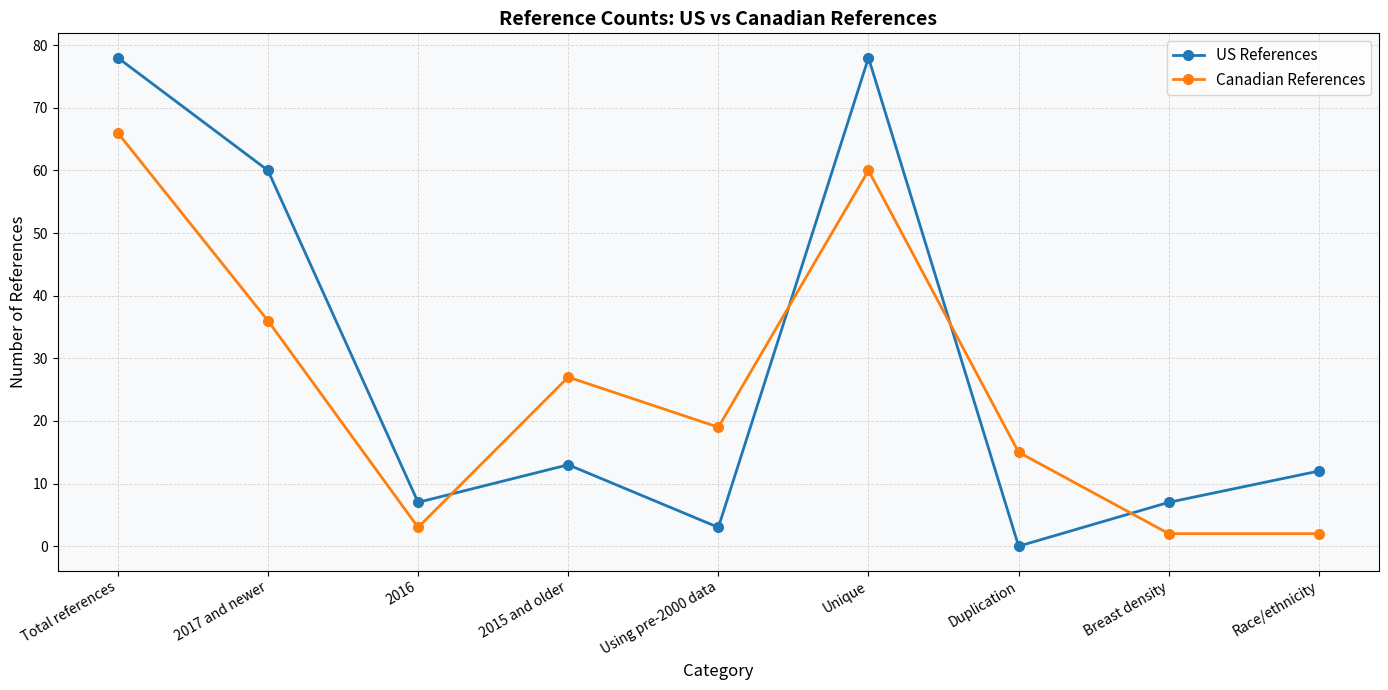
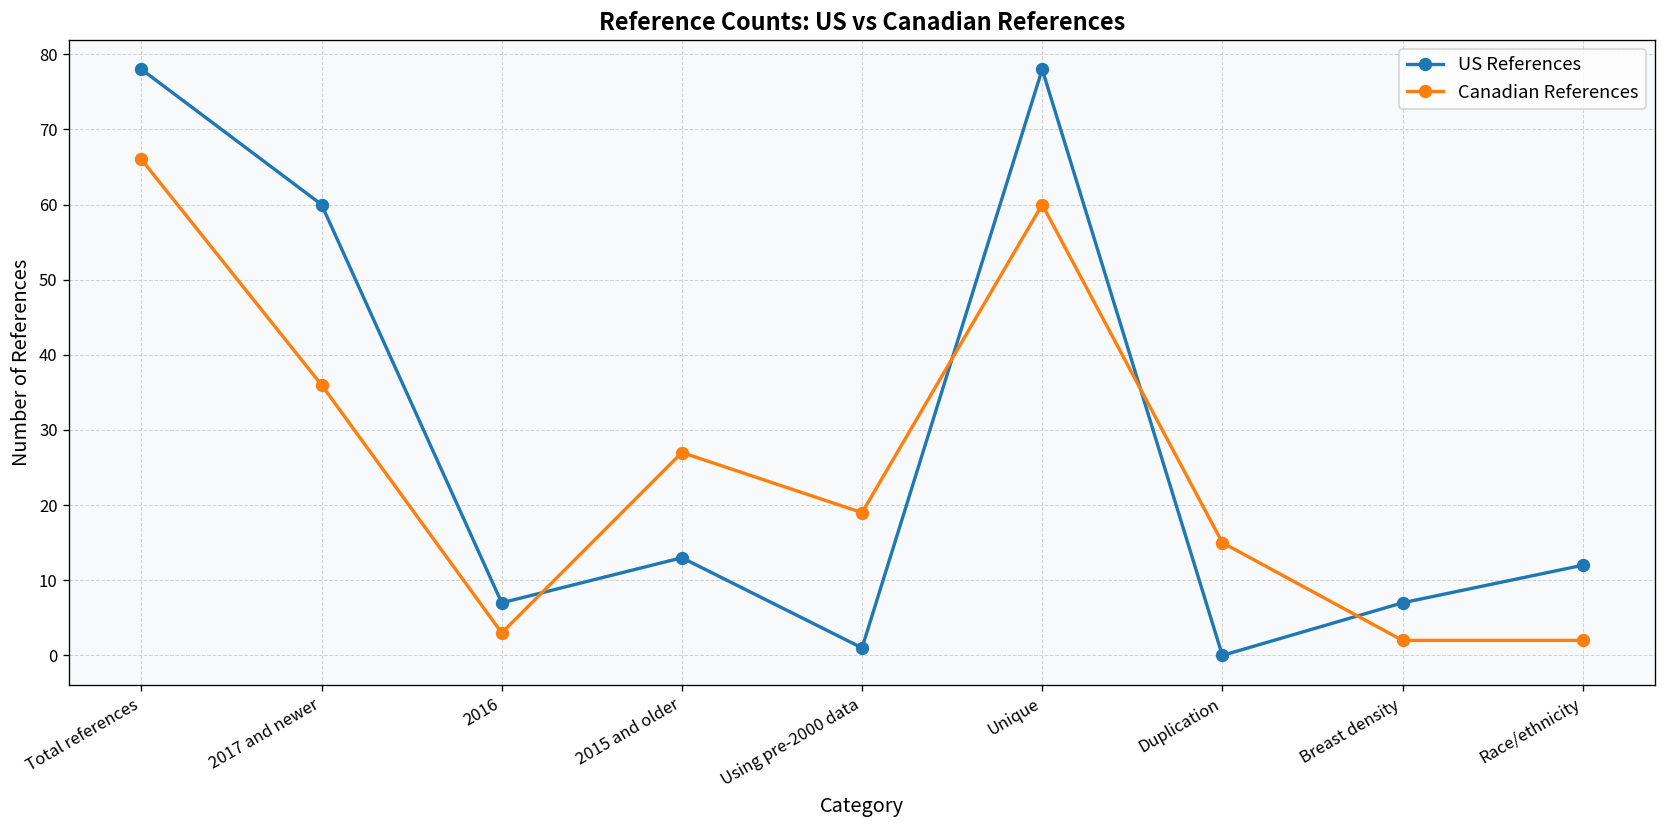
  {
    "US References": {
      "Total references": 78,
      "2017 and newer": 60,
      "2016": 7,
      "2015 and older": 13,
-     "Using pre-2000 data": 3,
+     "Using pre-2000 data": 1,
      "Unique": 78,
      "Duplication": 0,
      "Breast density": 7,
      "Race/ethnicity": 12
    },
    "Canadian References": {
      "Total references": 66,
      "2017 and newer": 36,
      "2016": 3,
      "2015 and older": 27,
      "Using pre-2000 data": 19,
      "Unique": 60,
      "Duplication": 15,
      "Breast density": 2,
      "Race/ethnicity": 2
    }
  }
